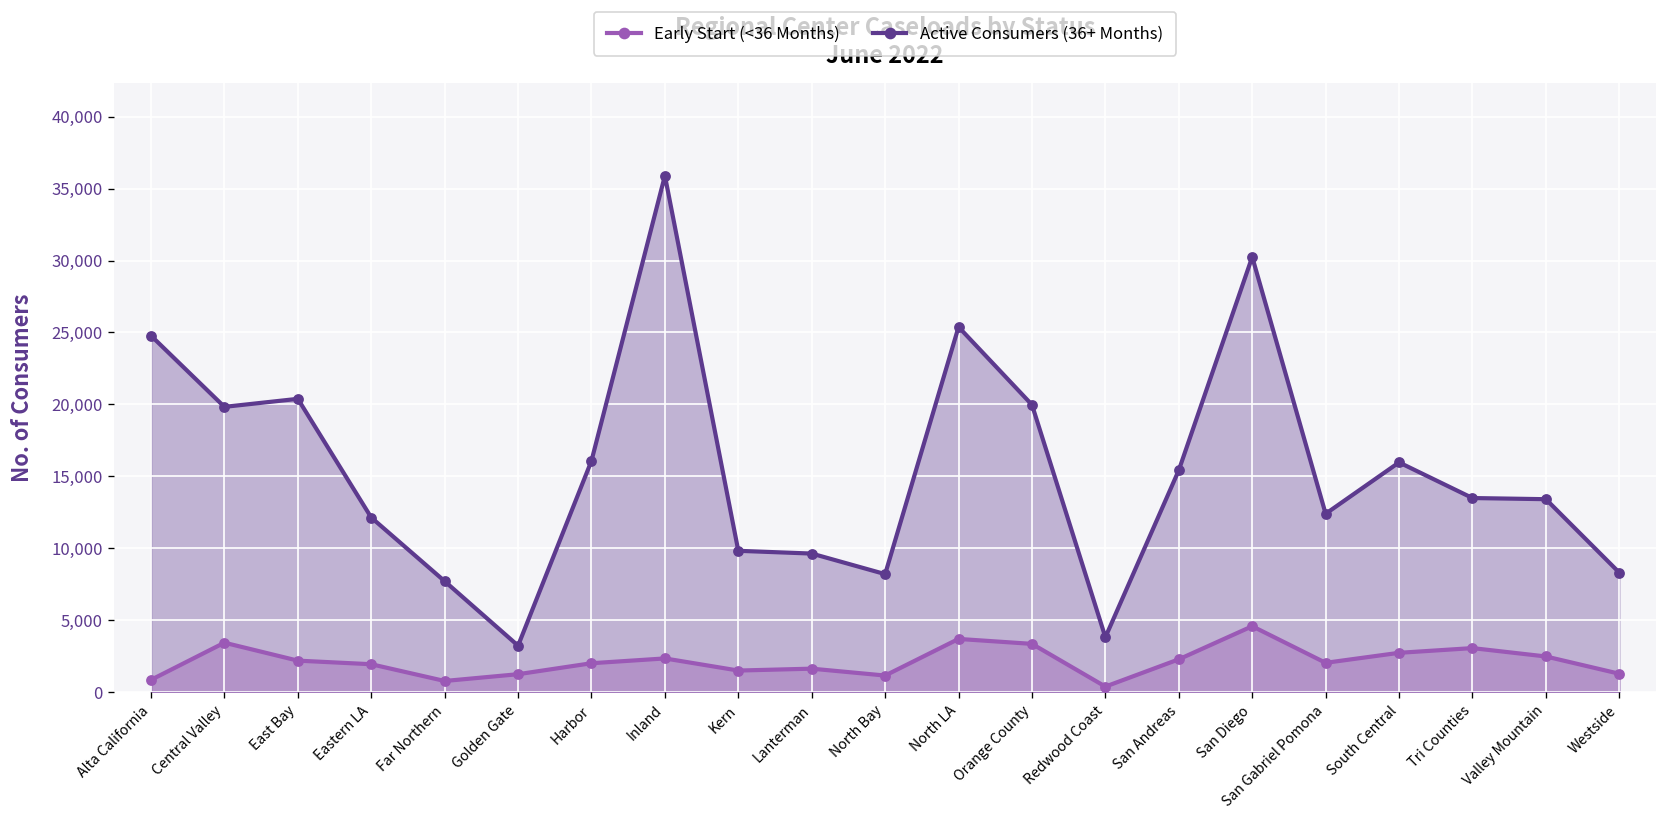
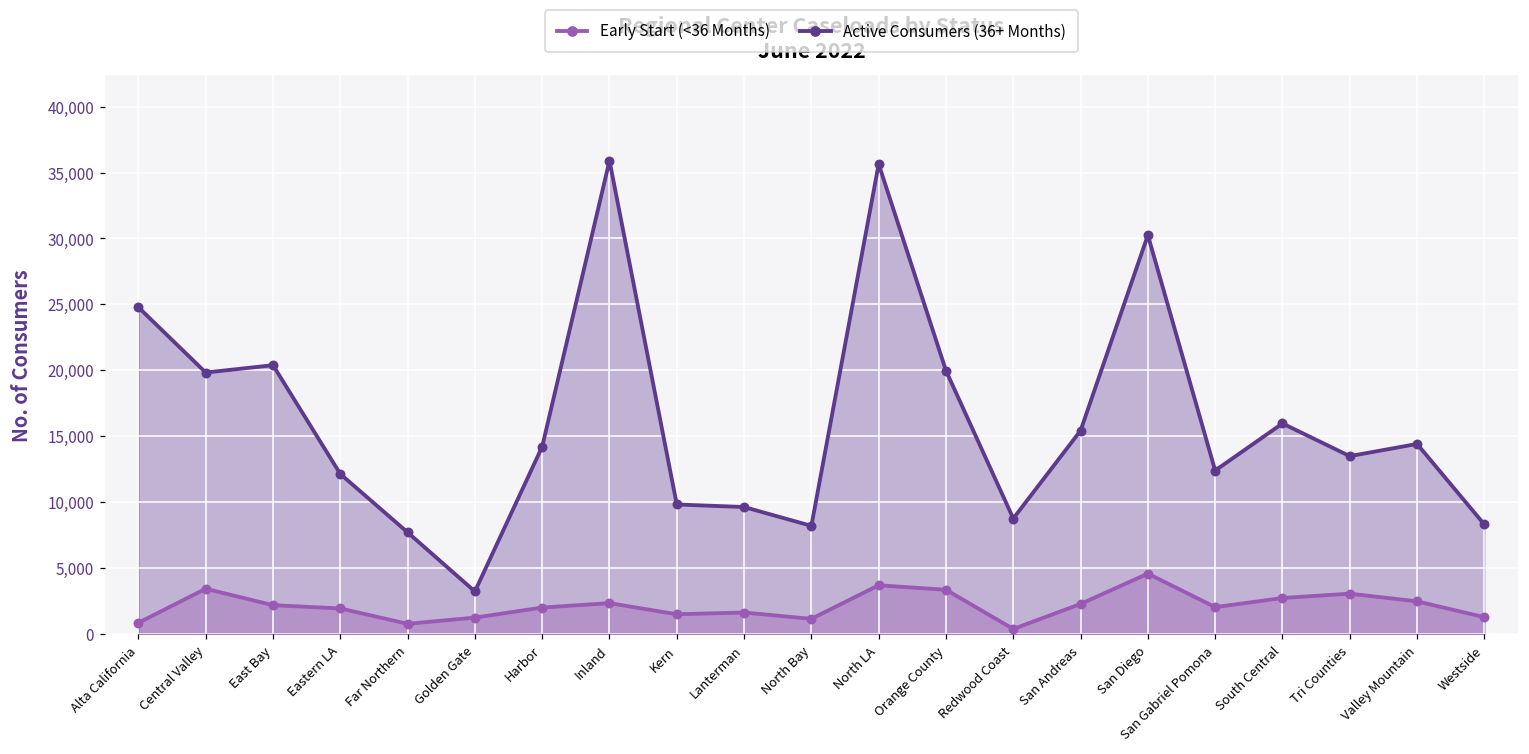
  {
    "Active Consumers (36+ Months)": {
      "Alta California": "24,800",
      "Central Valley": "19,800",
      "East Bay": "20,400",
      "Eastern LA": "12,100",
      "Far Northern": "7,700",
      "Golden Gate": "3,200",
-     "Harbor": "16,100",
+     "Harbor": "14,200",
      "Inland": "35,900",
      "Kern": "9,800",
      "Lanterman": "9,600",
      "North Bay": "8,200",
-     "North LA": "25,400",
+     "North LA": "35,600",
      "Orange County": "20,000",
-     "Redwood Coast": "3,800",
+     "Redwood Coast": "8,800",
      "San Andreas": "15,400",
      "San Diego": "30,300",
      "San Gabriel Pomona": "12,400",
      "South Central": "16,000",
      "Tri Counties": "13,500",
-     "Valley Mountain": "13,400",
+     "Valley Mountain": "14,400",
      "Westside": "8,300"
    },
    "Early Start (<36 Months)": {
      "Alta California": "900",
      "Central Valley": "3,400",
      "East Bay": "2,200",
      "Eastern LA": "1,900",
      "Far Northern": "800",
      "Golden Gate": "1,200",
      "Harbor": "2,000",
      "Inland": "2,300",
      "Kern": "1,500",
      "Lanterman": "1,600",
      "North Bay": "1,200",
      "North LA": "3,700",
      "Orange County": "3,400",
      "Redwood Coast": "400",
      "San Andreas": "2,300",
      "San Diego": "4,600",
      "San Gabriel Pomona": "2,000",
      "South Central": "2,700",
      "Tri Counties": "3,100",
      "Valley Mountain": "2,500",
      "Westside": "1,300"
    }
  }
